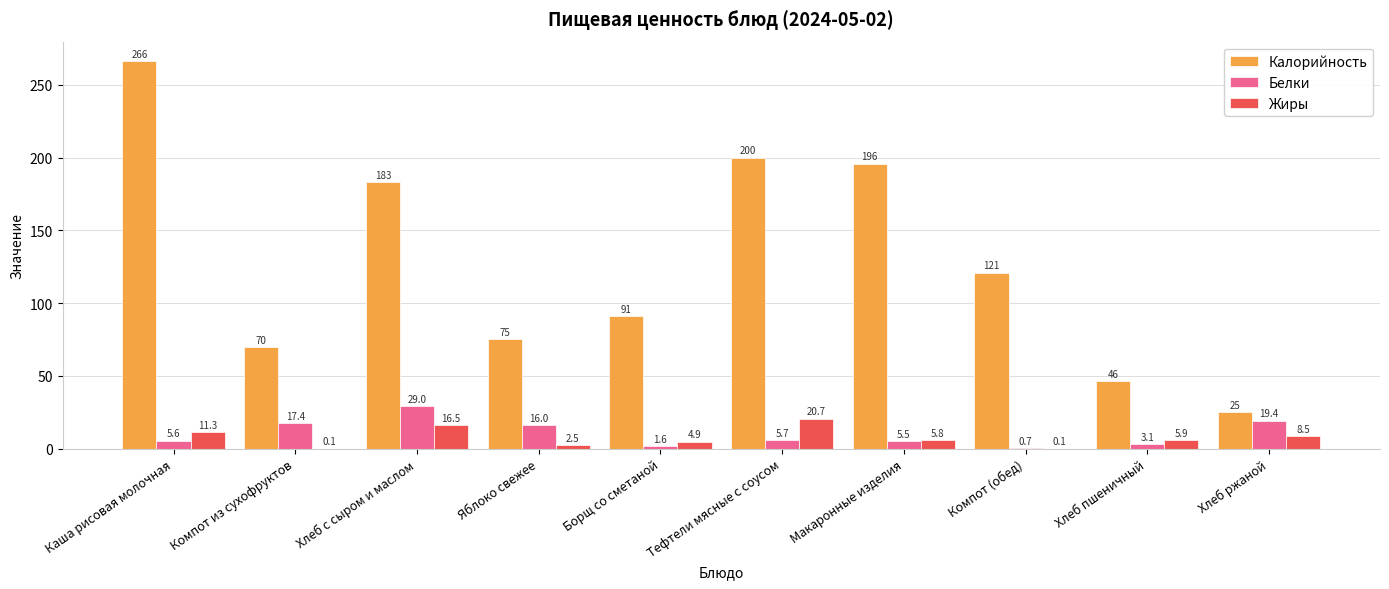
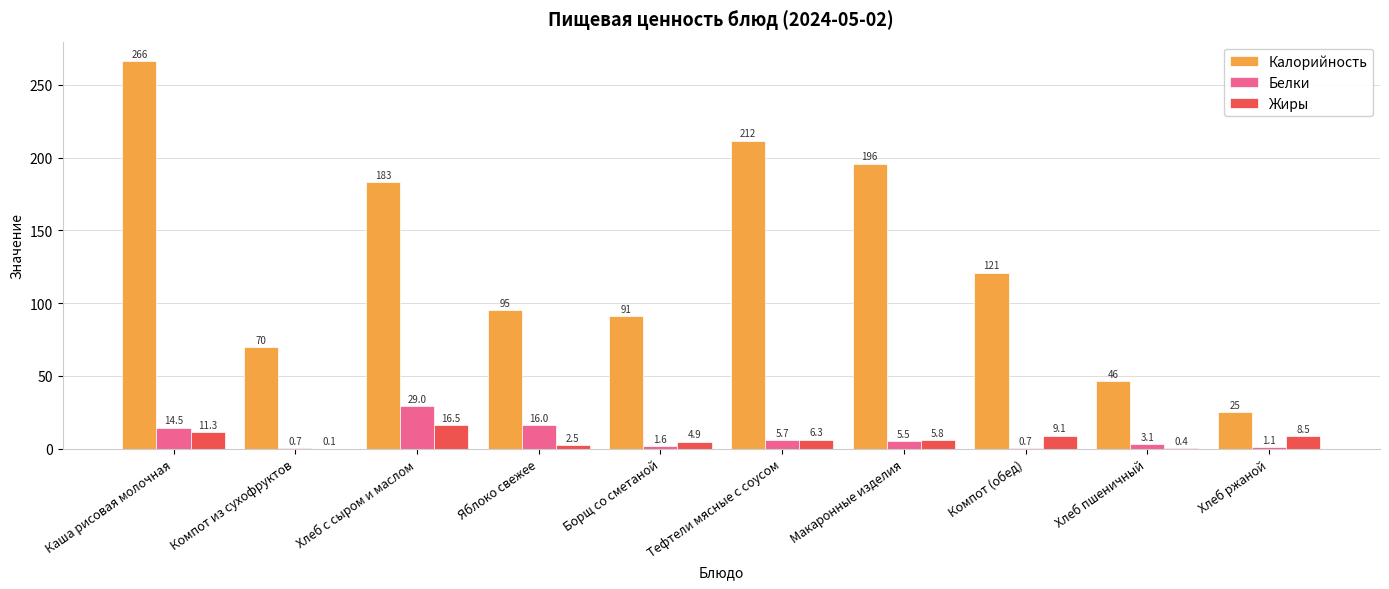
  {
    "Калорийность": {
      "Каша рисовая молочная": 266,
      "Компот из сухофруктов": 70,
      "Хлеб с сыром и маслом": 183,
-     "Яблоко свежее": 75,
+     "Яблоко свежее": 95,
      "Борщ со сметаной": 91,
-     "Тефтели мясные с соусом": 200,
+     "Тефтели мясные с соусом": 212,
      "Макаронные изделия": 196,
      "Компот (обед)": 121,
      "Хлеб пшеничный": 46,
      "Хлеб ржаной": 25
    },
    "Белки": {
-     "Каша рисовая молочная": 5.6,
-     "Компот из сухофруктов": 17.4,
+     "Каша рисовая молочная": 14.5,
+     "Компот из сухофруктов": 0.7,
      "Хлеб с сыром и маслом": 29.0,
      "Яблоко свежее": 16.0,
      "Борщ со сметаной": 1.6,
      "Тефтели мясные с соусом": 5.7,
      "Макаронные изделия": 5.5,
      "Компот (обед)": 0.7,
      "Хлеб пшеничный": 3.1,
-     "Хлеб ржаной": 19.4
+     "Хлеб ржаной": 1.1
    },
    "Жиры": {
      "Каша рисовая молочная": 11.3,
      "Компот из сухофруктов": 0.1,
      "Хлеб с сыром и маслом": 16.5,
      "Яблоко свежее": 2.5,
      "Борщ со сметаной": 4.9,
-     "Тефтели мясные с соусом": 20.7,
+     "Тефтели мясные с соусом": 6.3,
      "Макаронные изделия": 5.8,
-     "Компот (обед)": 0.1,
-     "Хлеб пшеничный": 5.9,
+     "Компот (обед)": 9.1,
+     "Хлеб пшеничный": 0.4,
      "Хлеб ржаной": 8.5
    }
  }
